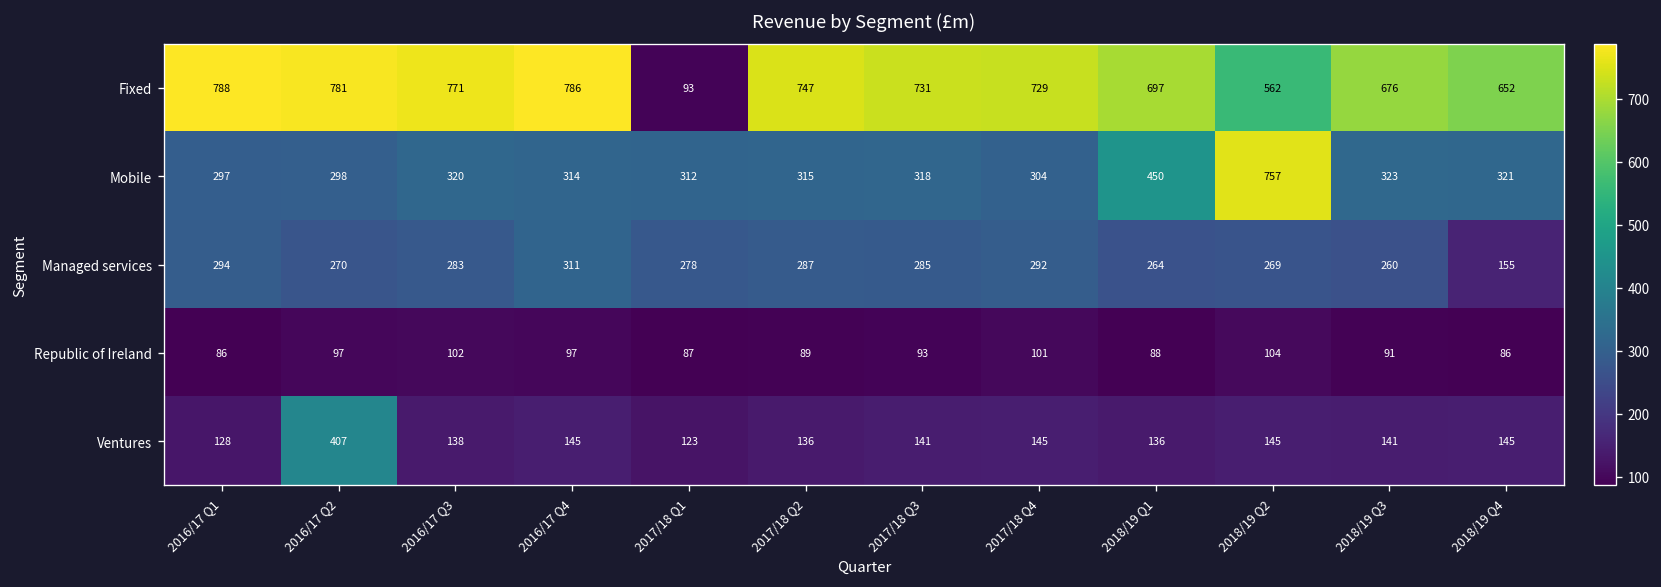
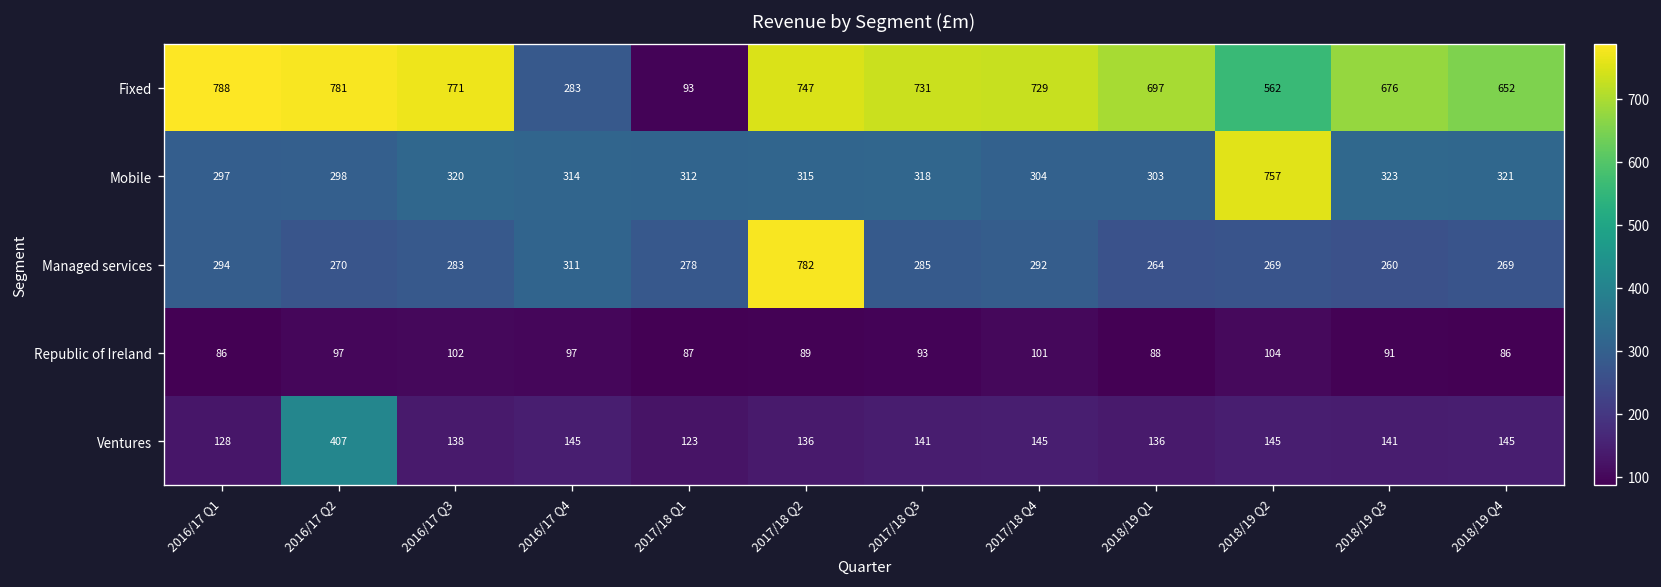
  {
    "Fixed": {
      "2016/17 Q1": 788,
      "2016/17 Q2": 781,
      "2016/17 Q3": 771,
-     "2016/17 Q4": 786,
+     "2016/17 Q4": 283,
      "2017/18 Q1": 93,
      "2017/18 Q2": 747,
      "2017/18 Q3": 731,
      "2017/18 Q4": 729,
      "2018/19 Q1": 697,
      "2018/19 Q2": 562,
      "2018/19 Q3": 676,
      "2018/19 Q4": 652
    },
    "Mobile": {
      "2016/17 Q1": 297,
      "2016/17 Q2": 298,
      "2016/17 Q3": 320,
      "2016/17 Q4": 314,
      "2017/18 Q1": 312,
      "2017/18 Q2": 315,
      "2017/18 Q3": 318,
      "2017/18 Q4": 304,
-     "2018/19 Q1": 450,
+     "2018/19 Q1": 303,
      "2018/19 Q2": 757,
      "2018/19 Q3": 323,
      "2018/19 Q4": 321
    },
    "Managed services": {
      "2016/17 Q1": 294,
      "2016/17 Q2": 270,
      "2016/17 Q3": 283,
      "2016/17 Q4": 311,
      "2017/18 Q1": 278,
-     "2017/18 Q2": 287,
+     "2017/18 Q2": 782,
      "2017/18 Q3": 285,
      "2017/18 Q4": 292,
      "2018/19 Q1": 264,
      "2018/19 Q2": 269,
      "2018/19 Q3": 260,
-     "2018/19 Q4": 155
+     "2018/19 Q4": 269
    },
    "Republic of Ireland": {
      "2016/17 Q1": 86,
      "2016/17 Q2": 97,
      "2016/17 Q3": 102,
      "2016/17 Q4": 97,
      "2017/18 Q1": 87,
      "2017/18 Q2": 89,
      "2017/18 Q3": 93,
      "2017/18 Q4": 101,
      "2018/19 Q1": 88,
      "2018/19 Q2": 104,
      "2018/19 Q3": 91,
      "2018/19 Q4": 86
    },
    "Ventures": {
      "2016/17 Q1": 128,
      "2016/17 Q2": 407,
      "2016/17 Q3": 138,
      "2016/17 Q4": 145,
      "2017/18 Q1": 123,
      "2017/18 Q2": 136,
      "2017/18 Q3": 141,
      "2017/18 Q4": 145,
      "2018/19 Q1": 136,
      "2018/19 Q2": 145,
      "2018/19 Q3": 141,
      "2018/19 Q4": 145
    }
  }
